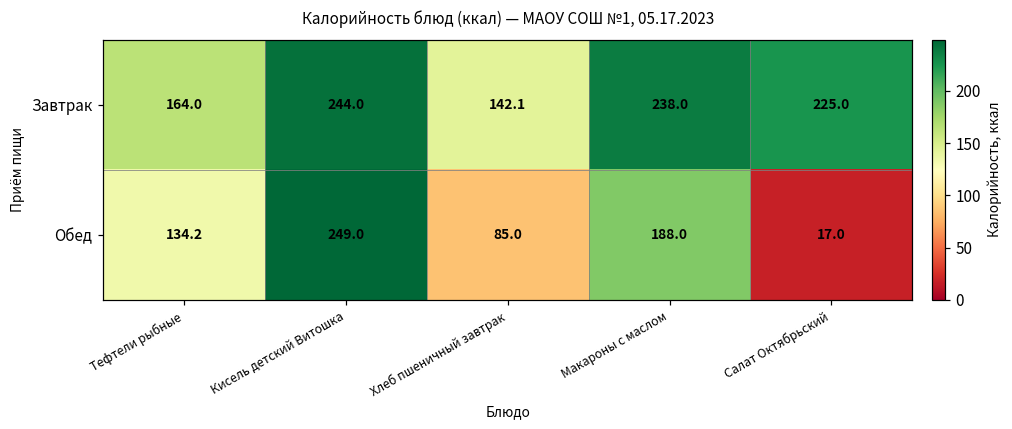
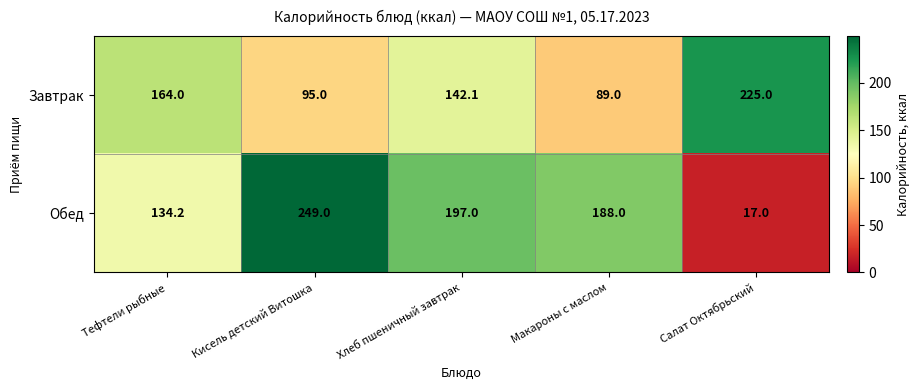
  {
    "Завтрак": {
      "Тефтели рыбные": 164.0,
-     "Кисель детский Витошка": 244.0,
+     "Кисель детский Витошка": 95.0,
      "Хлеб пшеничный завтрак": 142.1,
-     "Макароны с маслом": 238.0,
+     "Макароны с маслом": 89.0,
      "Салат Октябрьский": 225.0
    },
    "Обед": {
      "Тефтели рыбные": 134.2,
      "Кисель детский Витошка": 249.0,
-     "Хлеб пшеничный завтрак": 85.0,
+     "Хлеб пшеничный завтрак": 197.0,
      "Макароны с маслом": 188.0,
      "Салат Октябрьский": 17.0
    }
  }
